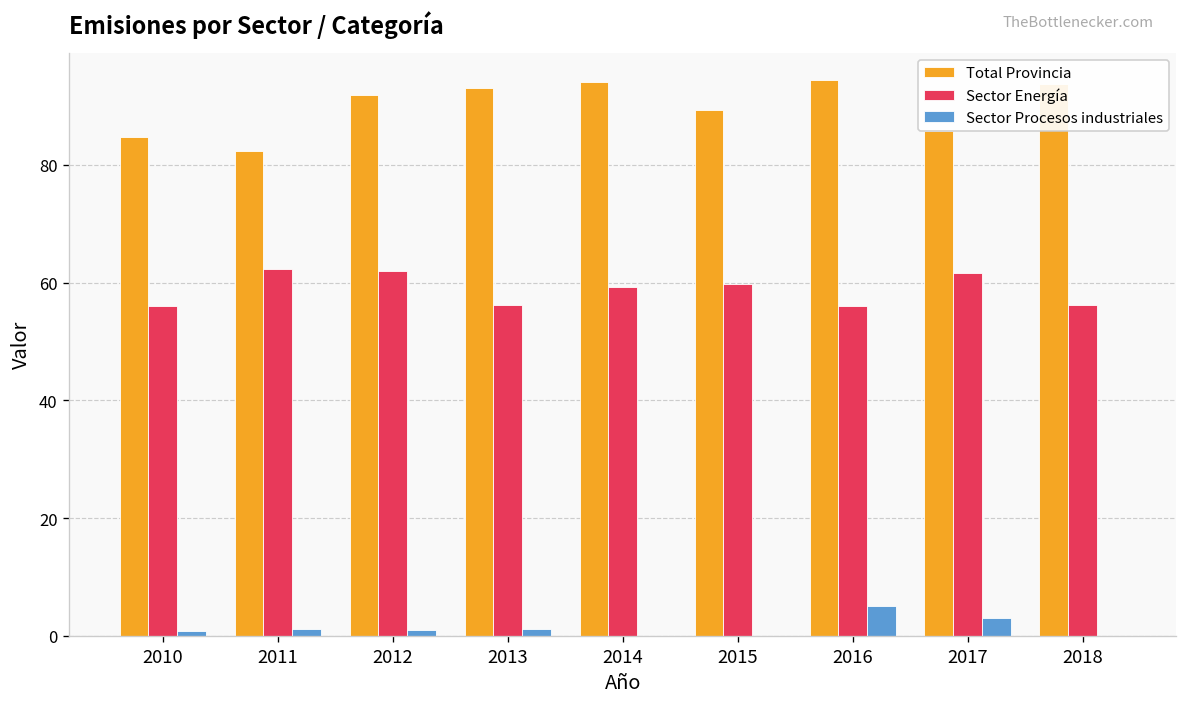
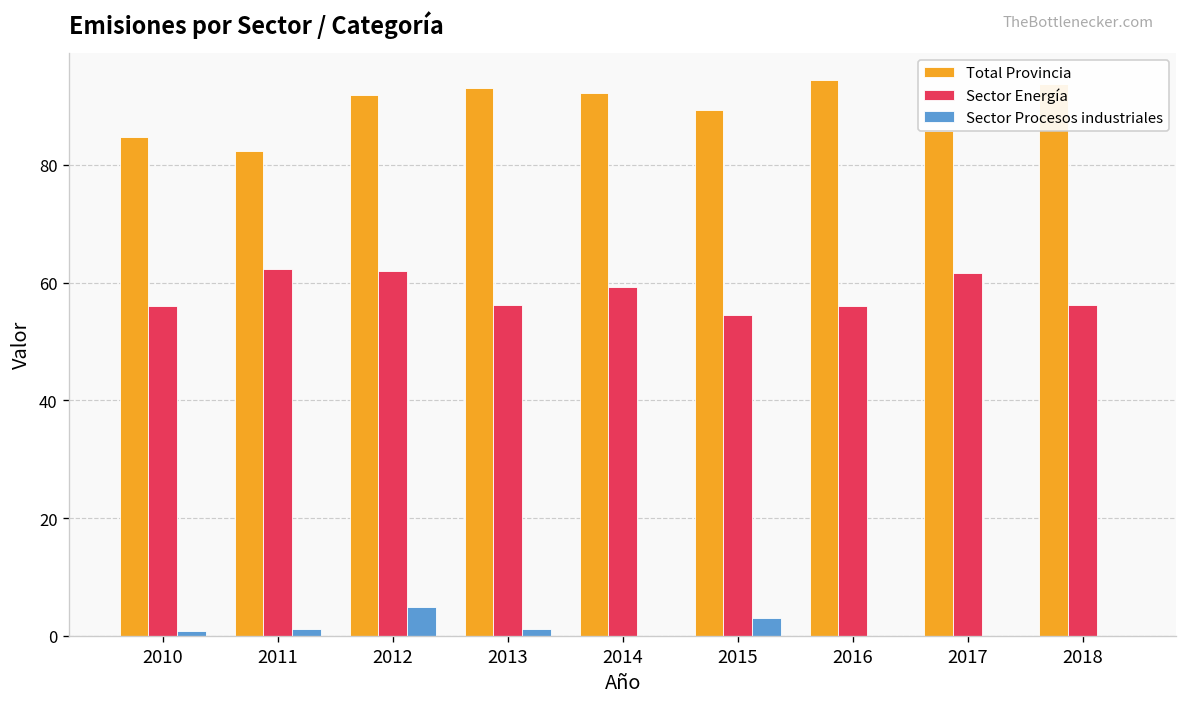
  {
    "Total Provincia": {
      "2010": 85,
      "2011": 82,
      "2012": 92,
      "2013": 93,
-     "2014": 94,
+     "2014": 92,
      "2015": 89,
      "2016": 94
    },
    "Sector Energía": {
      "2010": 56,
      "2011": 62,
      "2012": 62,
      "2013": 56,
      "2014": 59,
-     "2015": 60,
+     "2015": 55,
      "2016": 56,
      "2017": 62,
      "2018": 56
    },
    "Sector Procesos industriales": {
      "2010": 1,
      "2011": 1,
-     "2012": 1,
+     "2012": 5,
      "2013": 1,
      "2014": 0,
-     "2015": 0,
-     "2016": 5,
-     "2017": 3,
+     "2015": 3,
+     "2016": 0,
+     "2017": 0,
      "2018": 0
    }
  }
